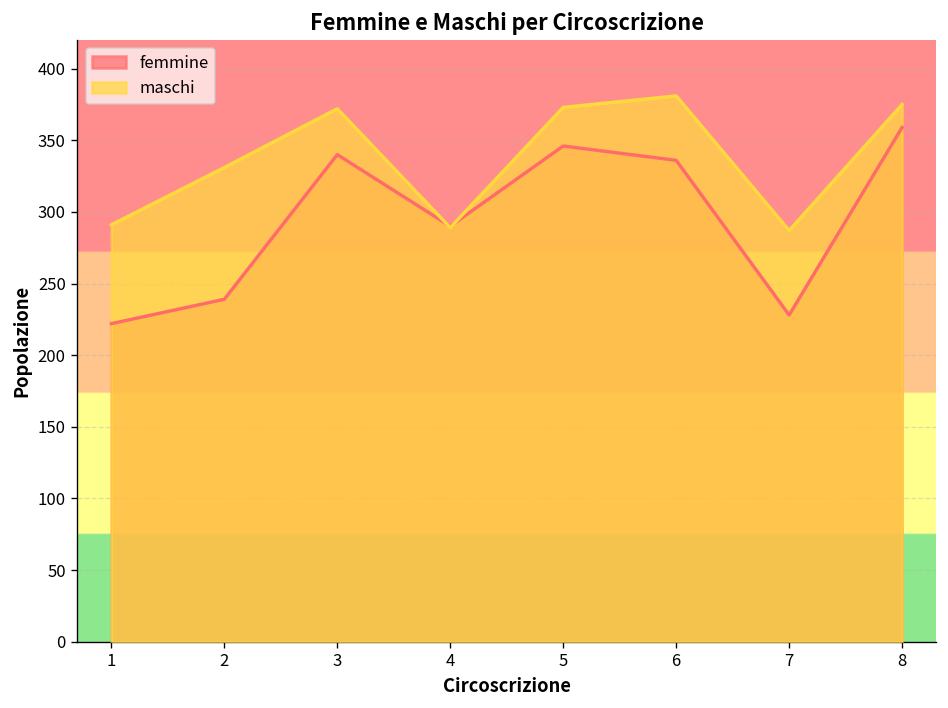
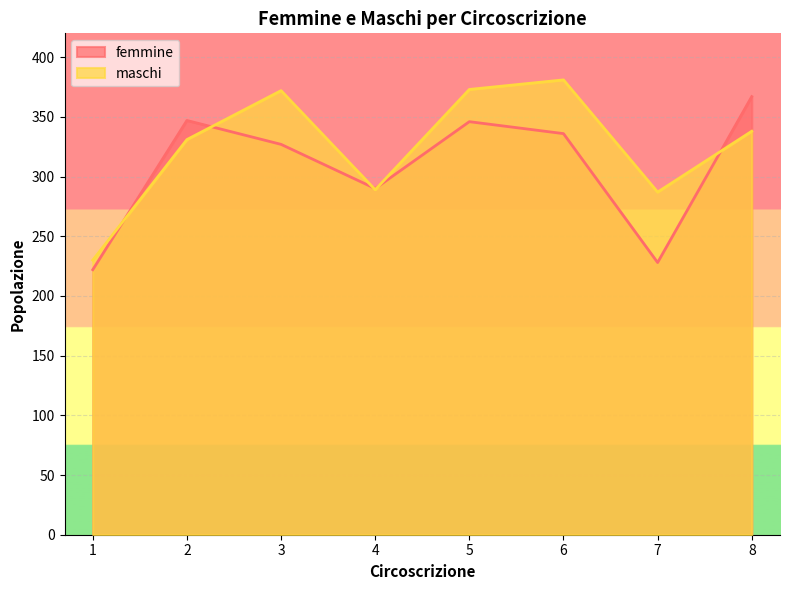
  {
    "femmine": {
      "1": 222,
-     "2": 239,
-     "3": 340,
+     "2": 347,
+     "3": 327,
      "5": 346,
      "6": 336,
      "7": 228,
-     "8": 359
+     "8": 367
    },
    "maschi": {
-     "1": 291,
+     "1": 230,
      "2": 331,
      "3": 372,
      "5": 373,
      "6": 381,
      "7": 287,
-     "8": 375
+     "8": 338
    }
  }
